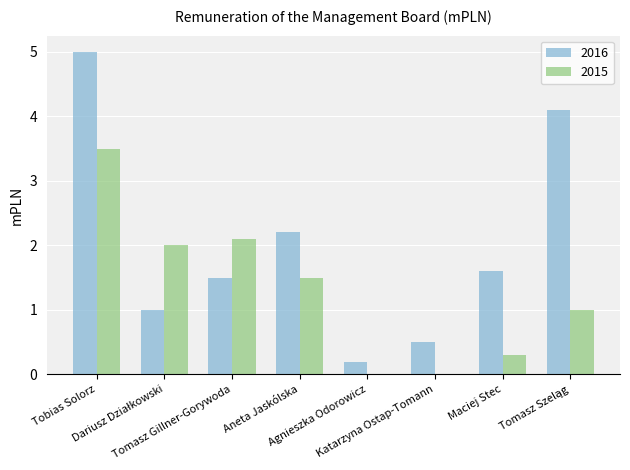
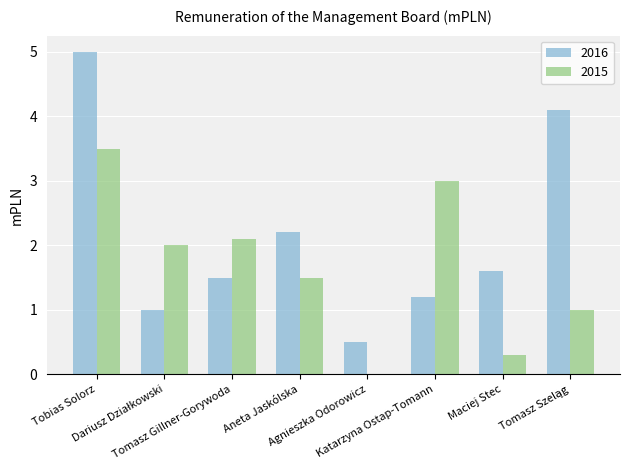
  {
    "2016": {
      "Tobias Solorz": 5.0,
      "Dariusz Działkowski": 1.0,
      "Tomasz Gillner-Gorywoda": 1.5,
      "Aneta Jaskólska": 2.2,
-     "Agnieszka Odorowicz": 0.2,
-     "Katarzyna Ostap-Tomann": 0.5,
+     "Agnieszka Odorowicz": 0.5,
+     "Katarzyna Ostap-Tomann": 1.2,
      "Maciej Stec": 1.6,
      "Tomasz Szeląg": 4.1
    },
    "2015": {
      "Tobias Solorz": 3.5,
      "Dariusz Działkowski": 2,
      "Tomasz Gillner-Gorywoda": 2.1,
      "Aneta Jaskólska": 1.5,
      "Agnieszka Odorowicz": 0,
-     "Katarzyna Ostap-Tomann": 0,
+     "Katarzyna Ostap-Tomann": 3,
      "Maciej Stec": 0.3,
      "Tomasz Szeląg": 1
    }
  }
